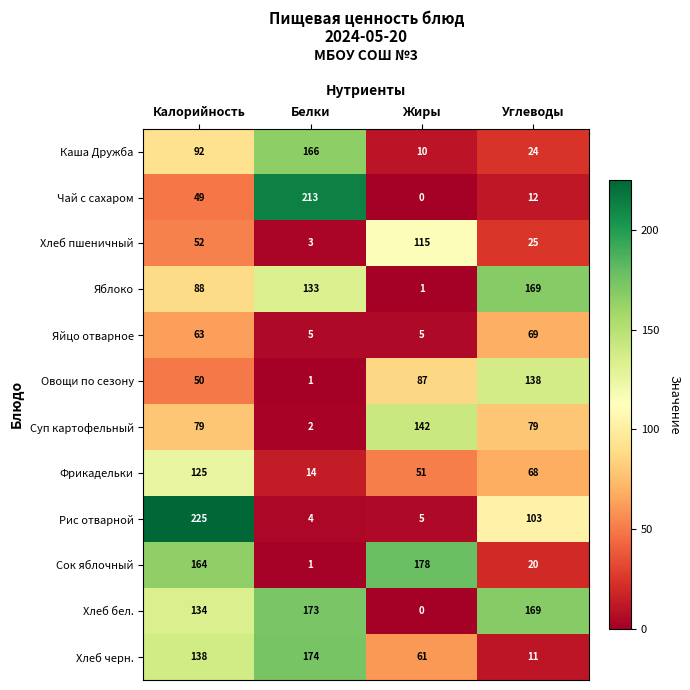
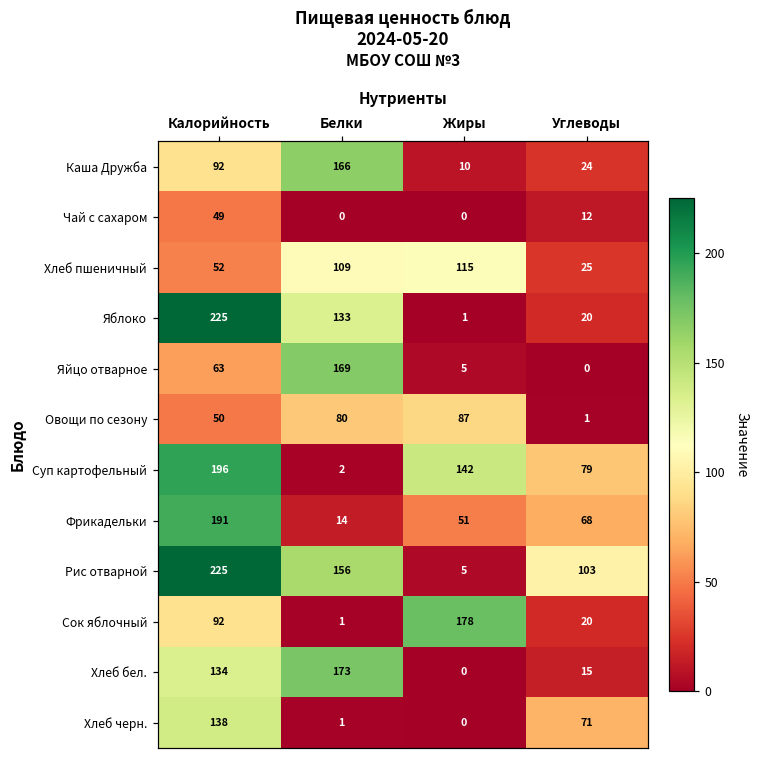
  {
    "Каша Дружба": {
      "Калорийность": 92,
      "Белки": 166,
      "Жиры": 10,
      "Углеводы": 24
    },
    "Чай с сахаром": {
      "Калорийность": 49,
-     "Белки": 213,
+     "Белки": 0,
      "Жиры": 0,
      "Углеводы": 12
    },
    "Хлеб пшеничный": {
      "Калорийность": 52,
-     "Белки": 3,
+     "Белки": 109,
      "Жиры": 115,
      "Углеводы": 25
    },
    "Яблоко": {
-     "Калорийность": 88,
+     "Калорийность": 225,
      "Белки": 133,
      "Жиры": 1,
-     "Углеводы": 169
+     "Углеводы": 20
    },
    "Яйцо отварное": {
      "Калорийность": 63,
-     "Белки": 5,
+     "Белки": 169,
      "Жиры": 5,
-     "Углеводы": 69
+     "Углеводы": 0
    },
    "Овощи по сезону": {
      "Калорийность": 50,
-     "Белки": 1,
+     "Белки": 80,
      "Жиры": 87,
-     "Углеводы": 138
+     "Углеводы": 1
    },
    "Суп картофельный": {
-     "Калорийность": 79,
+     "Калорийность": 196,
      "Белки": 2,
      "Жиры": 142,
      "Углеводы": 79
    },
    "Фрикадельки": {
-     "Калорийность": 125,
+     "Калорийность": 191,
      "Белки": 14,
      "Жиры": 51,
      "Углеводы": 68
    },
    "Рис отварной": {
      "Калорийность": 225,
-     "Белки": 4,
+     "Белки": 156,
      "Жиры": 5,
      "Углеводы": 103
    },
    "Сок яблочный": {
-     "Калорийность": 164,
+     "Калорийность": 92,
      "Белки": 1,
      "Жиры": 178,
      "Углеводы": 20
    },
    "Хлеб бел.": {
      "Калорийность": 134,
      "Белки": 173,
      "Жиры": 0,
-     "Углеводы": 169
+     "Углеводы": 15
    },
    "Хлеб черн.": {
      "Калорийность": 138,
-     "Белки": 174,
-     "Жиры": 61,
-     "Углеводы": 11
+     "Белки": 1,
+     "Жиры": 0,
+     "Углеводы": 71
    }
  }
